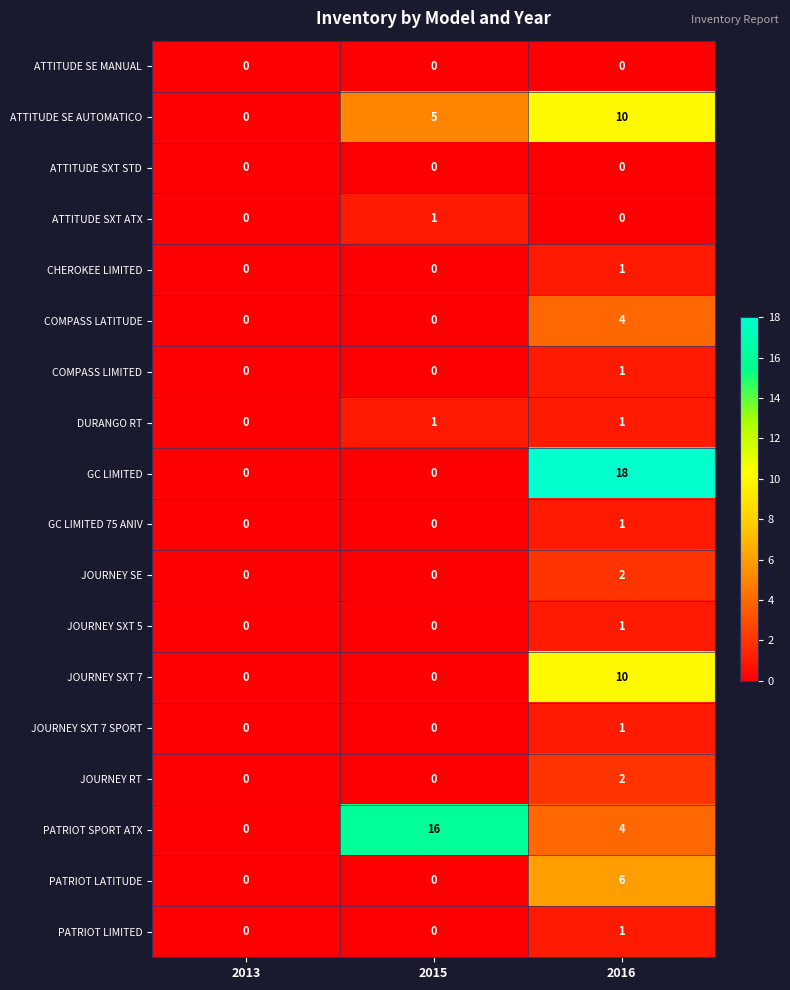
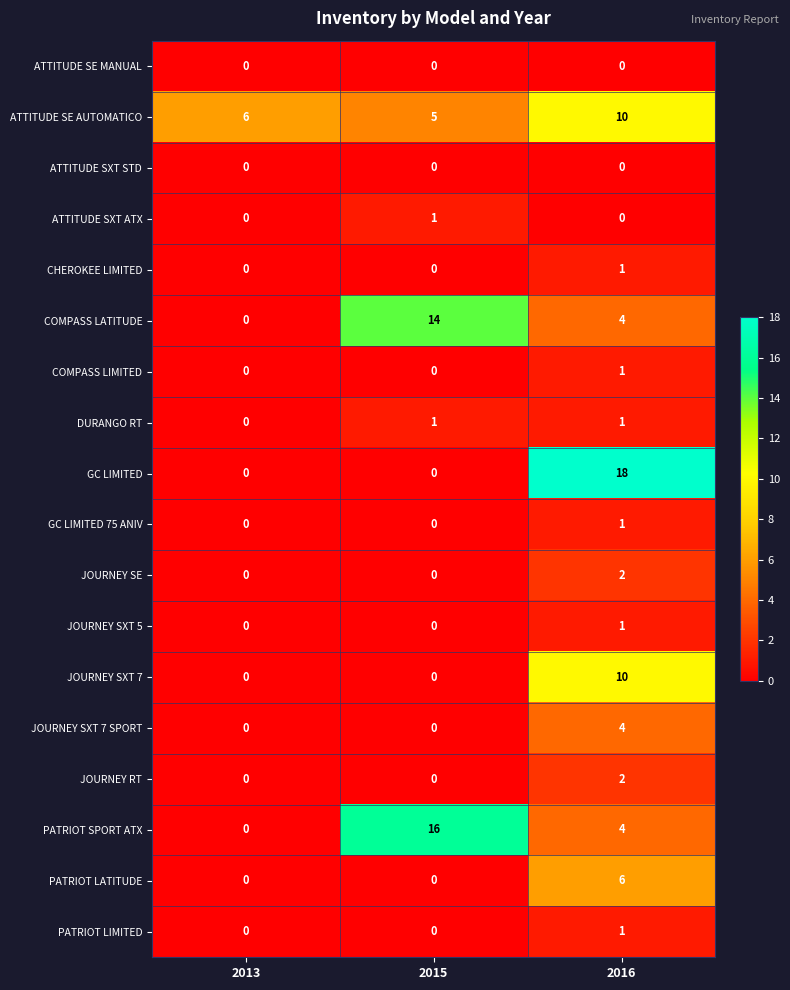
  {
    "ATTITUDE SE MANUAL": {
      "2013": 0,
      "2015": 0,
      "2016": 0
    },
    "ATTITUDE SE AUTOMATICO": {
-     "2013": 0,
+     "2013": 6,
      "2015": 5,
      "2016": 10
    },
    "ATTITUDE SXT STD": {
      "2013": 0,
      "2015": 0,
      "2016": 0
    },
    "ATTITUDE SXT ATX": {
      "2013": 0,
      "2015": 1,
      "2016": 0
    },
    "CHEROKEE LIMITED": {
      "2013": 0,
      "2015": 0,
      "2016": 1
    },
    "COMPASS LATITUDE": {
      "2013": 0,
-     "2015": 0,
+     "2015": 14,
      "2016": 4
    },
    "COMPASS LIMITED": {
      "2013": 0,
      "2015": 0,
      "2016": 1
    },
    "DURANGO RT": {
      "2013": 0,
      "2015": 1,
      "2016": 1
    },
    "GC LIMITED": {
      "2013": 0,
      "2015": 0,
      "2016": 18
    },
    "GC LIMITED 75 ANIV": {
      "2013": 0,
      "2015": 0,
      "2016": 1
    },
    "JOURNEY SE": {
      "2013": 0,
      "2015": 0,
      "2016": 2
    },
    "JOURNEY SXT 5": {
      "2013": 0,
      "2015": 0,
      "2016": 1
    },
    "JOURNEY SXT 7": {
      "2013": 0,
      "2015": 0,
      "2016": 10
    },
    "JOURNEY SXT 7 SPORT": {
      "2013": 0,
      "2015": 0,
-     "2016": 1
+     "2016": 4
    },
    "JOURNEY RT": {
      "2013": 0,
      "2015": 0,
      "2016": 2
    },
    "PATRIOT SPORT ATX": {
      "2013": 0,
      "2015": 16,
      "2016": 4
    },
    "PATRIOT LATITUDE": {
      "2013": 0,
      "2015": 0,
      "2016": 6
    },
    "PATRIOT LIMITED": {
      "2013": 0,
      "2015": 0,
      "2016": 1
    }
  }
